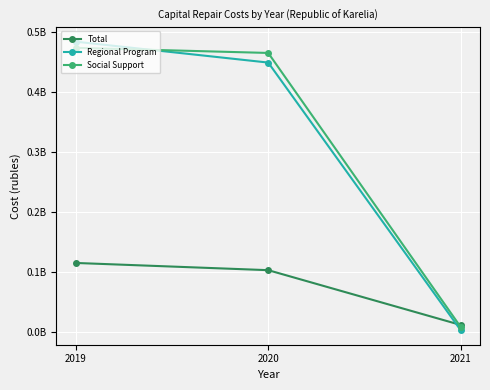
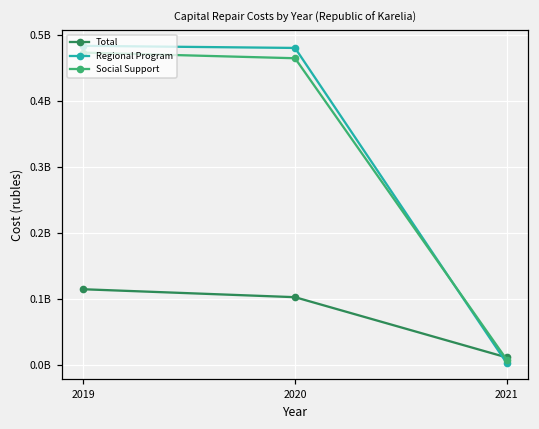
  {
    "Regional Program": {
-     "2020": 450000000,
+     "2020": 480000000,
      "2021": 0
    }
  }
